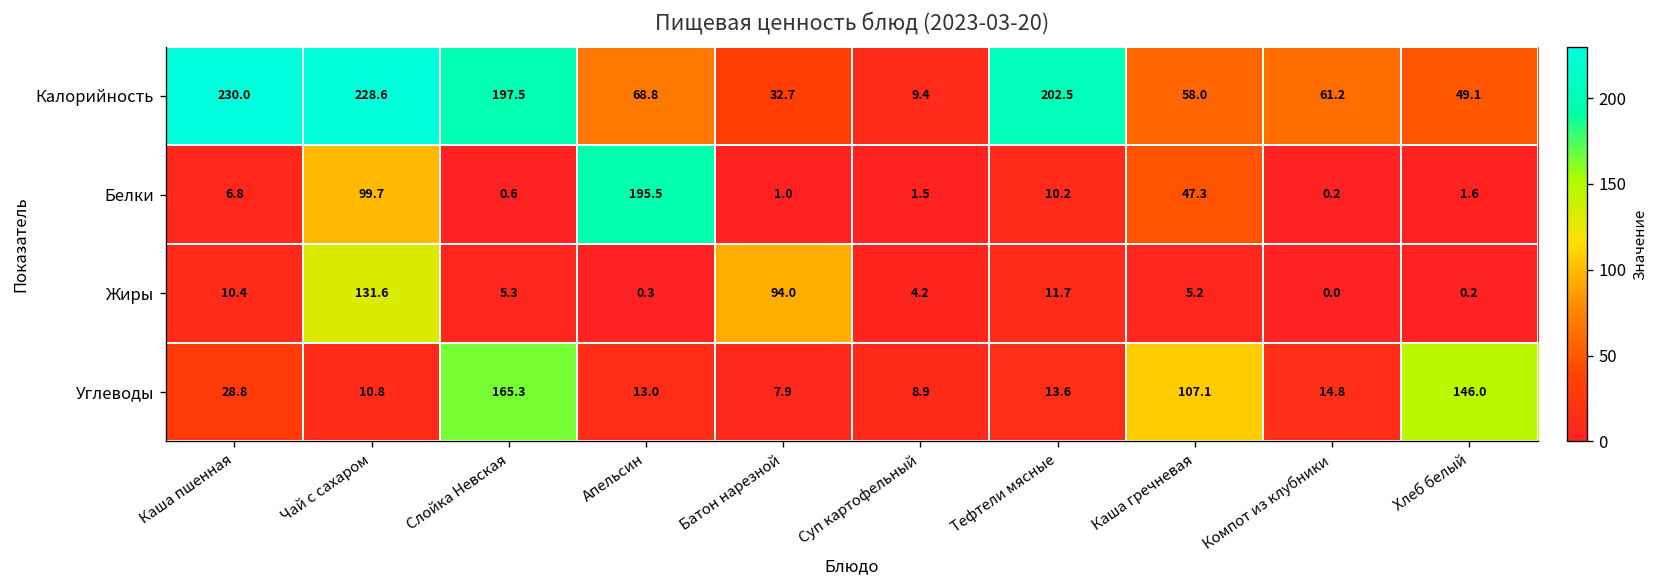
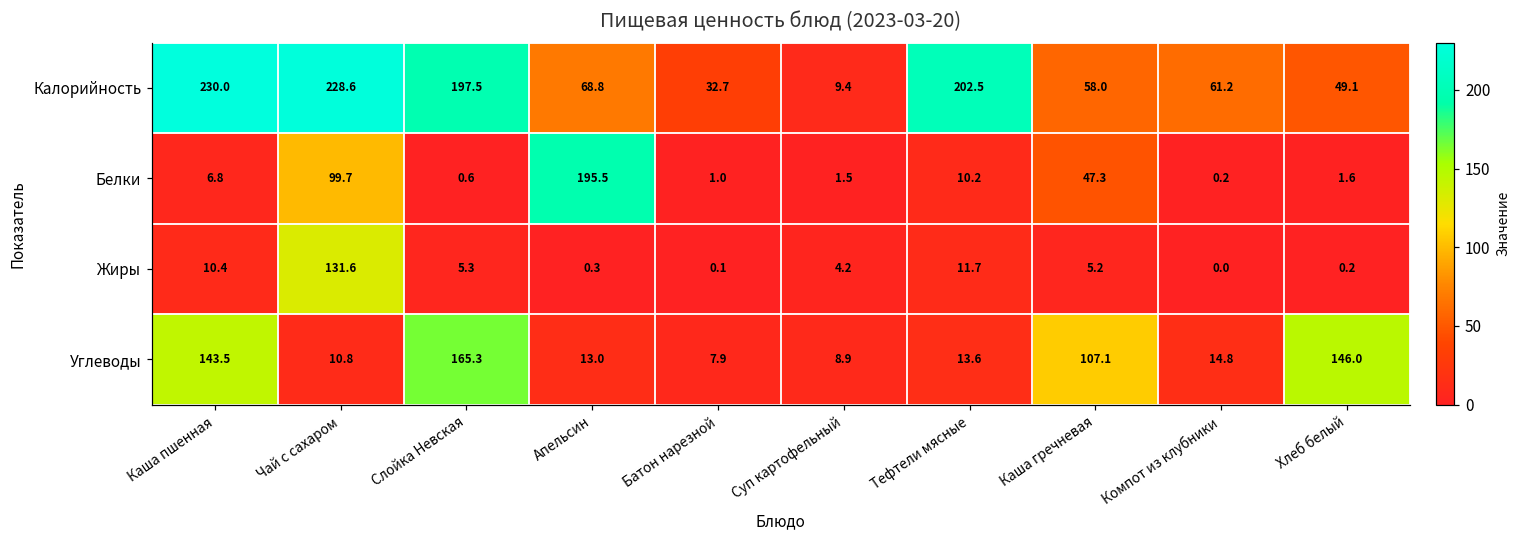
  {
    "Калорийность": {
      "Каша пшенная": 230.0,
      "Чай с сахаром": 228.6,
      "Слойка Невская": 197.5,
      "Апельсин": 68.8,
      "Батон нарезной": 32.7,
      "Суп картофельный": 9.4,
      "Тефтели мясные": 202.5,
      "Каша гречневая": 58.0,
      "Компот из клубники": 61.2,
      "Хлеб белый": 49.1
    },
    "Белки": {
      "Каша пшенная": 6.8,
      "Чай с сахаром": 99.7,
      "Слойка Невская": 0.6,
      "Апельсин": 195.5,
      "Батон нарезной": 1.0,
      "Суп картофельный": 1.5,
      "Тефтели мясные": 10.2,
      "Каша гречневая": 47.3,
      "Компот из клубники": 0.2,
      "Хлеб белый": 1.6
    },
    "Жиры": {
      "Каша пшенная": 10.4,
      "Чай с сахаром": 131.6,
      "Слойка Невская": 5.3,
      "Апельсин": 0.3,
-     "Батон нарезной": 94.0,
+     "Батон нарезной": 0.1,
      "Суп картофельный": 4.2,
      "Тефтели мясные": 11.7,
      "Каша гречневая": 5.2,
      "Компот из клубники": 0.0,
      "Хлеб белый": 0.2
    },
    "Углеводы": {
-     "Каша пшенная": 28.8,
+     "Каша пшенная": 143.5,
      "Чай с сахаром": 10.8,
      "Слойка Невская": 165.3,
      "Апельсин": 13.0,
      "Батон нарезной": 7.9,
      "Суп картофельный": 8.9,
      "Тефтели мясные": 13.6,
      "Каша гречневая": 107.1,
      "Компот из клубники": 14.8,
      "Хлеб белый": 146.0
    }
  }
